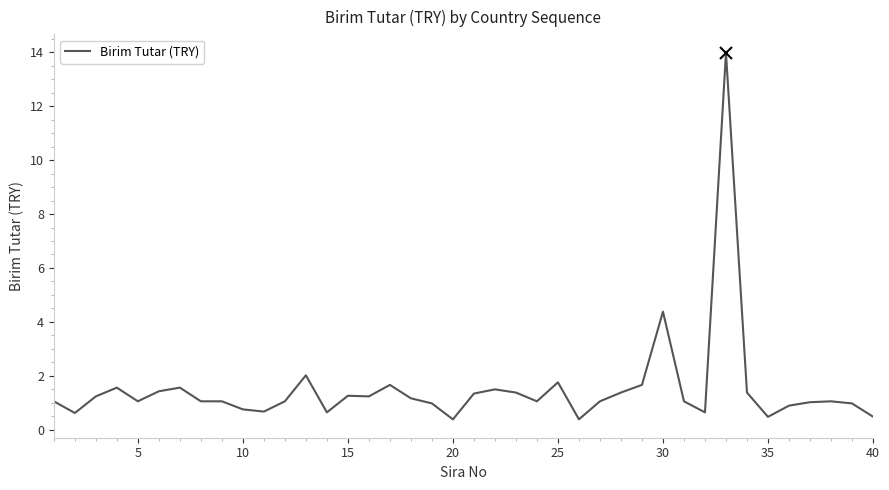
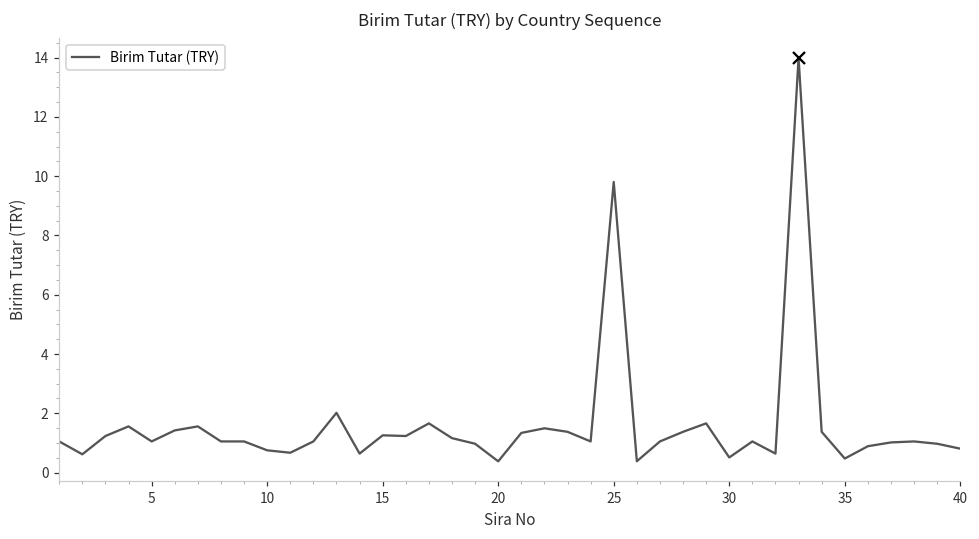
  {
    "Birim Tutar (TRY)": {
      "5": 1.1,
      "10": 0.8,
      "15": 1.3,
      "20": 0.4,
-     "25": 1.8,
-     "30": 4.4,
+     "25": 9.8,
+     "30": 0.5,
      "35": 0.5,
-     "40": 0.5
+     "40": 0.8
    }
  }
